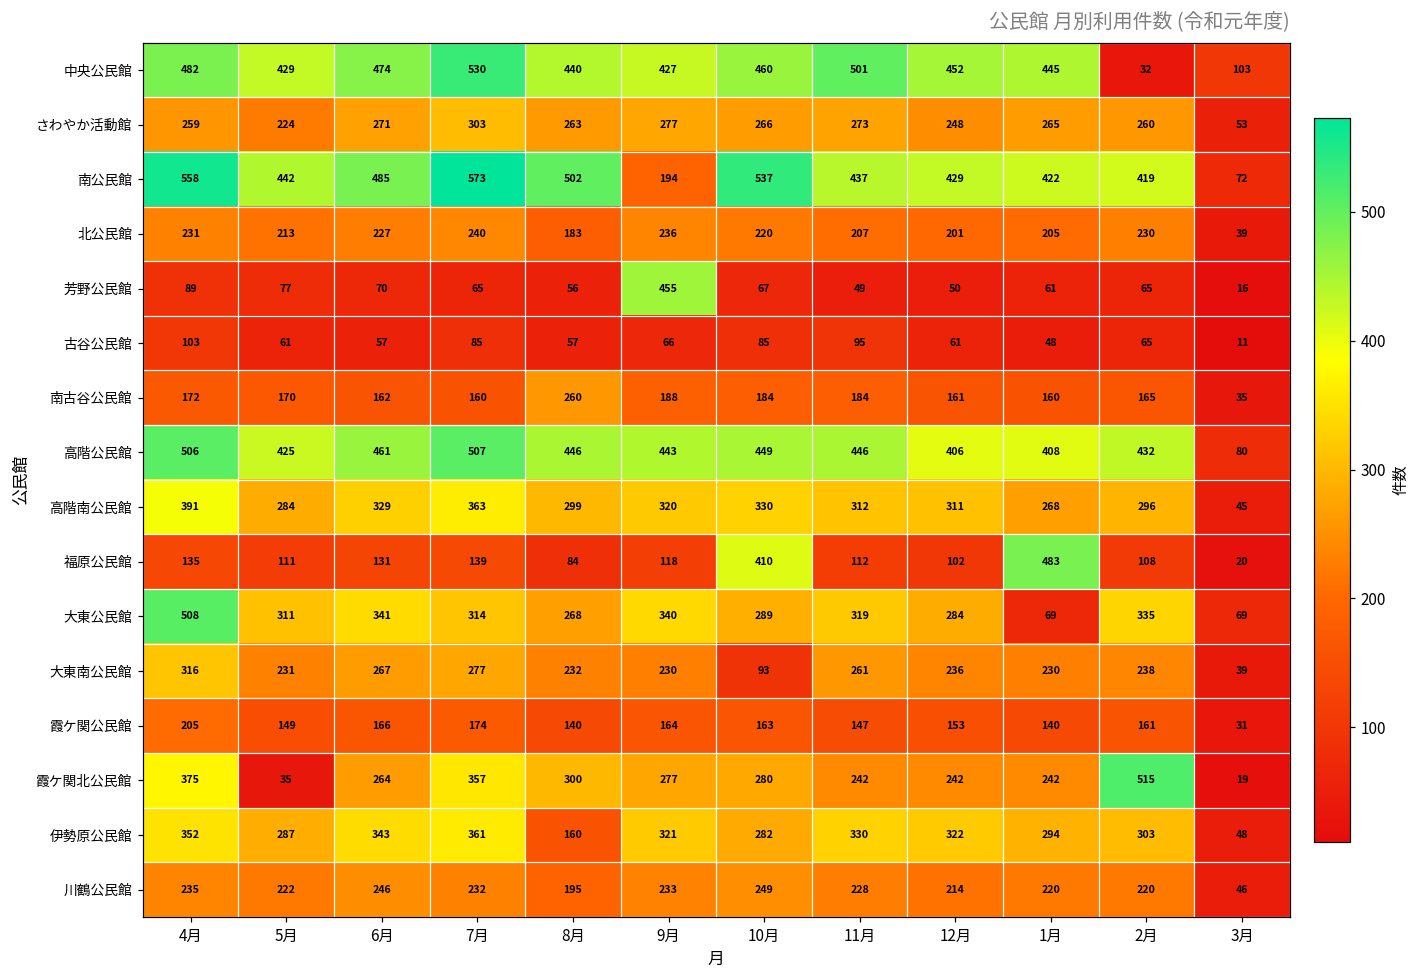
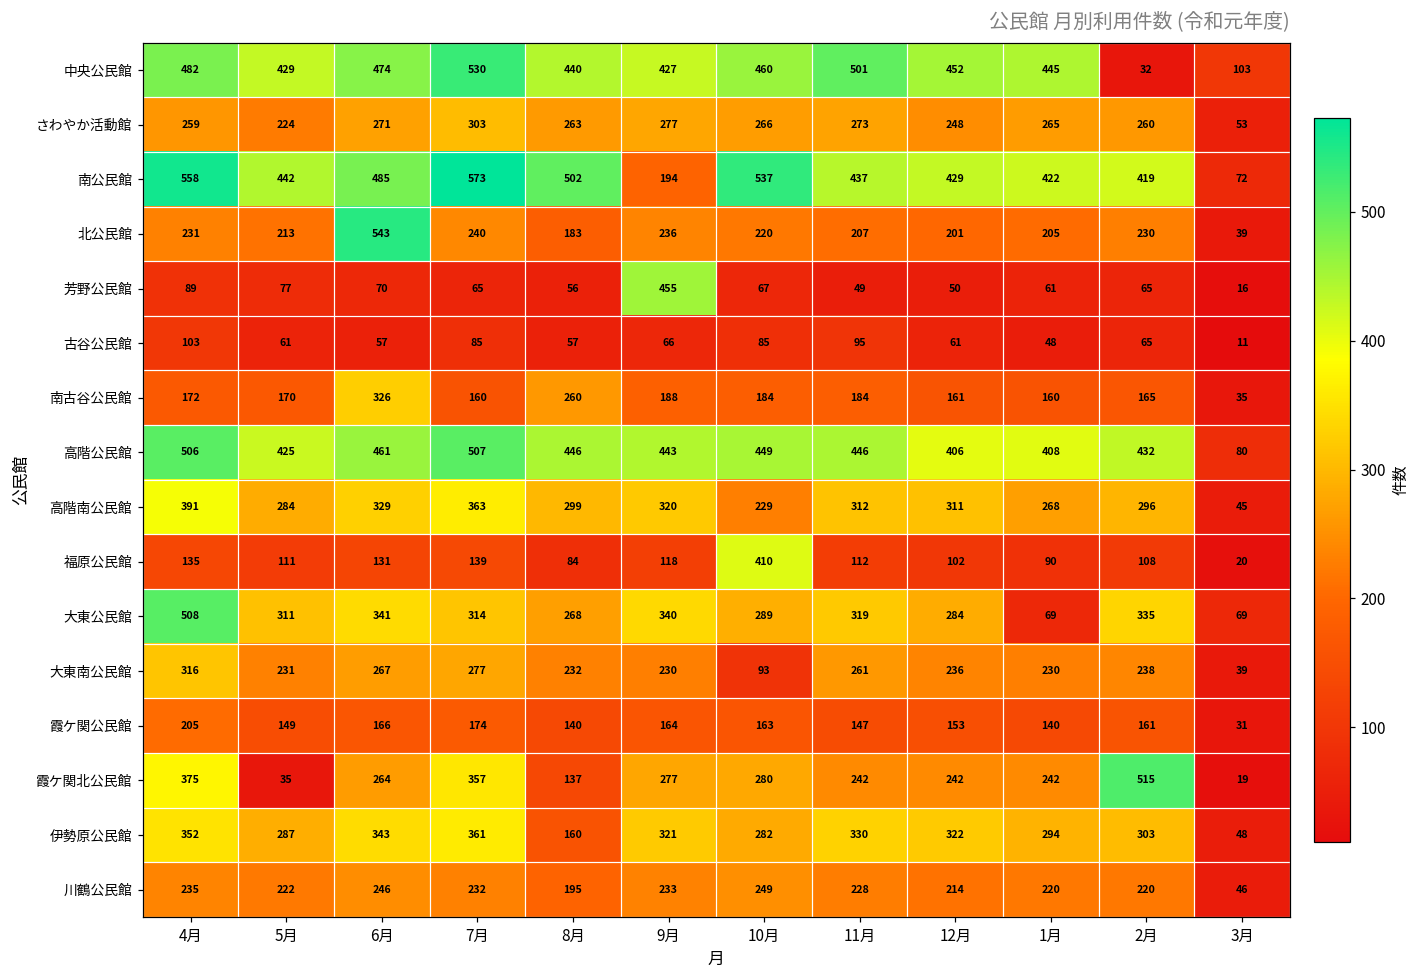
  {
    "中央公民館": {
      "4月": 482,
      "5月": 429,
      "6月": 474,
      "7月": 530,
      "8月": 440,
      "9月": 427,
      "10月": 460,
      "11月": 501,
      "12月": 452,
      "1月": 445,
      "2月": 32,
      "3月": 103
    },
    "さわやか活動館": {
      "4月": 259,
      "5月": 224,
      "6月": 271,
      "7月": 303,
      "8月": 263,
      "9月": 277,
      "10月": 266,
      "11月": 273,
      "12月": 248,
      "1月": 265,
      "2月": 260,
      "3月": 53
    },
    "南公民館": {
      "4月": 558,
      "5月": 442,
      "6月": 485,
      "7月": 573,
      "8月": 502,
      "9月": 194,
      "10月": 537,
      "11月": 437,
      "12月": 429,
      "1月": 422,
      "2月": 419,
      "3月": 72
    },
    "北公民館": {
      "4月": 231,
      "5月": 213,
-     "6月": 227,
+     "6月": 543,
      "7月": 240,
      "8月": 183,
      "9月": 236,
      "10月": 220,
      "11月": 207,
      "12月": 201,
      "1月": 205,
      "2月": 230,
      "3月": 39
    },
    "芳野公民館": {
      "4月": 89,
      "5月": 77,
      "6月": 70,
      "7月": 65,
      "8月": 56,
      "9月": 455,
      "10月": 67,
      "11月": 49,
      "12月": 50,
      "1月": 61,
      "2月": 65,
      "3月": 16
    },
    "古谷公民館": {
      "4月": 103,
      "5月": 61,
      "6月": 57,
      "7月": 85,
      "8月": 57,
      "9月": 66,
      "10月": 85,
      "11月": 95,
      "12月": 61,
      "1月": 48,
      "2月": 65,
      "3月": 11
    },
    "南古谷公民館": {
      "4月": 172,
      "5月": 170,
-     "6月": 162,
+     "6月": 326,
      "7月": 160,
      "8月": 260,
      "9月": 188,
      "10月": 184,
      "11月": 184,
      "12月": 161,
      "1月": 160,
      "2月": 165,
      "3月": 35
    },
    "高階公民館": {
      "4月": 506,
      "5月": 425,
      "6月": 461,
      "7月": 507,
      "8月": 446,
      "9月": 443,
      "10月": 449,
      "11月": 446,
      "12月": 406,
      "1月": 408,
      "2月": 432,
      "3月": 80
    },
    "高階南公民館": {
      "4月": 391,
      "5月": 284,
      "6月": 329,
      "7月": 363,
      "8月": 299,
      "9月": 320,
-     "10月": 330,
+     "10月": 229,
      "11月": 312,
      "12月": 311,
      "1月": 268,
      "2月": 296,
      "3月": 45
    },
    "福原公民館": {
      "4月": 135,
      "5月": 111,
      "6月": 131,
      "7月": 139,
      "8月": 84,
      "9月": 118,
      "10月": 410,
      "11月": 112,
      "12月": 102,
-     "1月": 483,
+     "1月": 90,
      "2月": 108,
      "3月": 20
    },
    "大東公民館": {
      "4月": 508,
      "5月": 311,
      "6月": 341,
      "7月": 314,
      "8月": 268,
      "9月": 340,
      "10月": 289,
      "11月": 319,
      "12月": 284,
      "1月": 69,
      "2月": 335,
      "3月": 69
    },
    "大東南公民館": {
      "4月": 316,
      "5月": 231,
      "6月": 267,
      "7月": 277,
      "8月": 232,
      "9月": 230,
      "10月": 93,
      "11月": 261,
      "12月": 236,
      "1月": 230,
      "2月": 238,
      "3月": 39
    },
    "霞ケ関公民館": {
      "4月": 205,
      "5月": 149,
      "6月": 166,
      "7月": 174,
      "8月": 140,
      "9月": 164,
      "10月": 163,
      "11月": 147,
      "12月": 153,
      "1月": 140,
      "2月": 161,
      "3月": 31
    },
    "霞ケ関北公民館": {
      "4月": 375,
      "5月": 35,
      "6月": 264,
      "7月": 357,
-     "8月": 300,
+     "8月": 137,
      "9月": 277,
      "10月": 280,
      "11月": 242,
      "12月": 242,
      "1月": 242,
      "2月": 515,
      "3月": 19
    },
    "伊勢原公民館": {
      "4月": 352,
      "5月": 287,
      "6月": 343,
      "7月": 361,
      "8月": 160,
      "9月": 321,
      "10月": 282,
      "11月": 330,
      "12月": 322,
      "1月": 294,
      "2月": 303,
      "3月": 48
    },
    "川鶴公民館": {
      "4月": 235,
      "5月": 222,
      "6月": 246,
      "7月": 232,
      "8月": 195,
      "9月": 233,
      "10月": 249,
      "11月": 228,
      "12月": 214,
      "1月": 220,
      "2月": 220,
      "3月": 46
    }
  }
